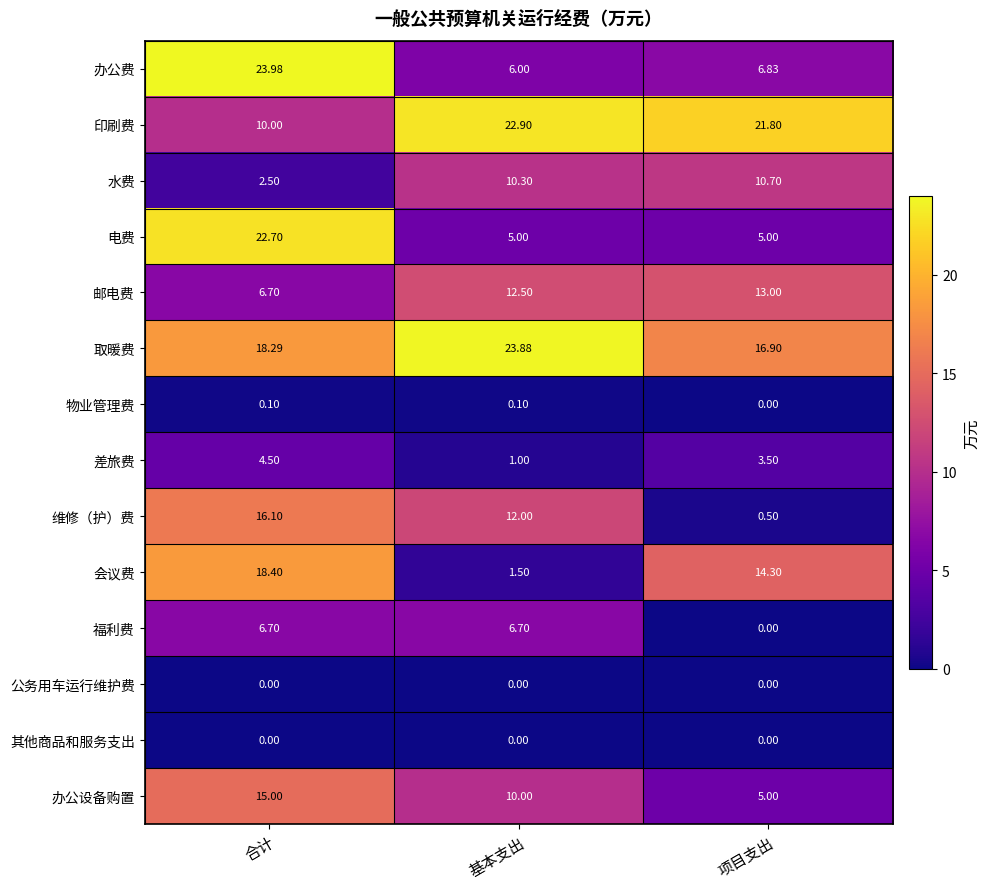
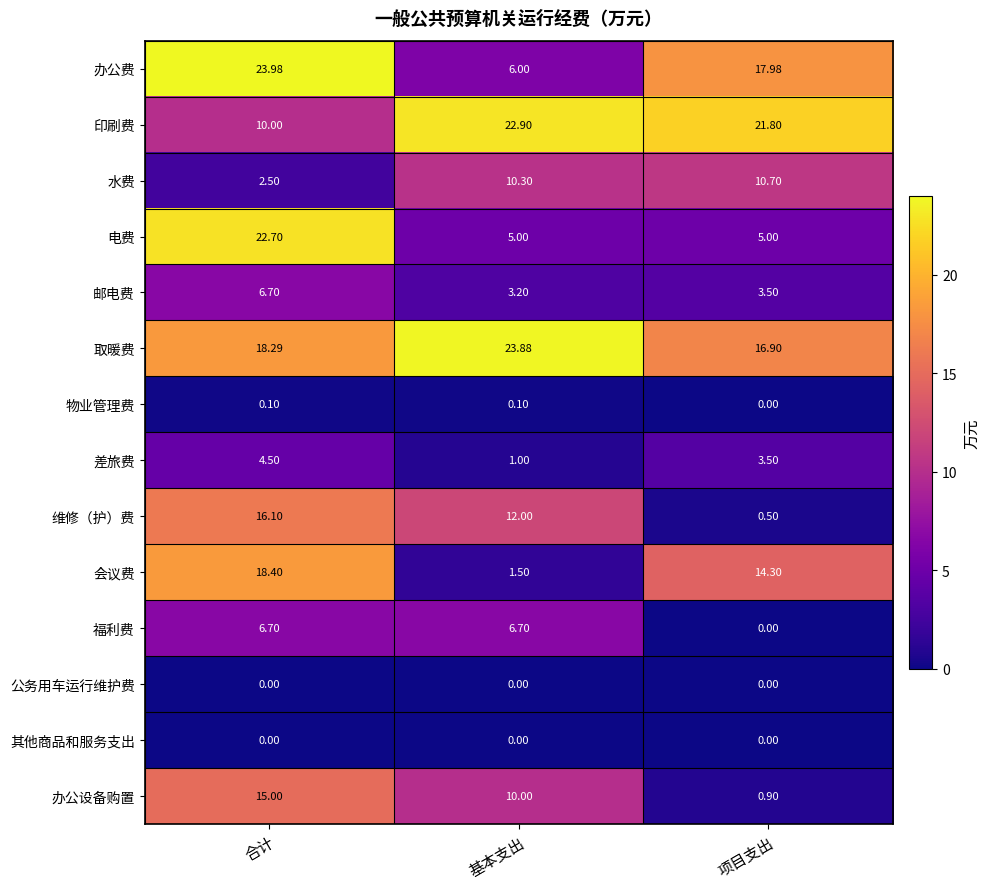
  {
    "办公费": {
      "合计": 23.98,
      "基本支出": 6.00,
-     "项目支出": 6.83
+     "项目支出": 17.98
    },
    "印刷费": {
      "合计": 10.00,
      "基本支出": 22.90,
      "项目支出": 21.80
    },
    "水费": {
      "合计": 2.50,
      "基本支出": 10.30,
      "项目支出": 10.70
    },
    "电费": {
      "合计": 22.70,
      "基本支出": 5.00,
      "项目支出": 5.00
    },
    "邮电费": {
      "合计": 6.70,
-     "基本支出": 12.50,
-     "项目支出": 13.00
+     "基本支出": 3.20,
+     "项目支出": 3.50
    },
    "取暖费": {
      "合计": 18.29,
      "基本支出": 23.88,
      "项目支出": 16.90
    },
    "物业管理费": {
      "合计": 0.10,
      "基本支出": 0.10,
      "项目支出": 0.00
    },
    "差旅费": {
      "合计": 4.50,
      "基本支出": 1.00,
      "项目支出": 3.50
    },
    "维修（护）费": {
      "合计": 16.10,
      "基本支出": 12.00,
      "项目支出": 0.50
    },
    "会议费": {
      "合计": 18.40,
      "基本支出": 1.50,
      "项目支出": 14.30
    },
    "福利费": {
      "合计": 6.70,
      "基本支出": 6.70,
      "项目支出": 0.00
    },
    "公务用车运行维护费": {
      "合计": 0.00,
      "基本支出": 0.00,
      "项目支出": 0.00
    },
    "其他商品和服务支出": {
      "合计": 0.00,
      "基本支出": 0.00,
      "项目支出": 0.00
    },
    "办公设备购置": {
      "合计": 15.00,
      "基本支出": 10.00,
-     "项目支出": 5.00
+     "项目支出": 0.90
    }
  }
